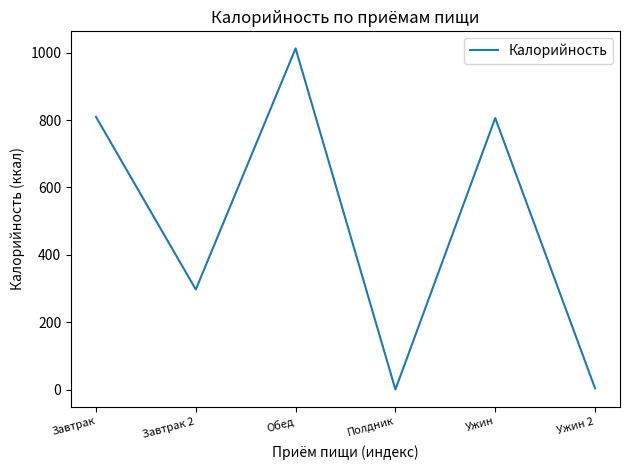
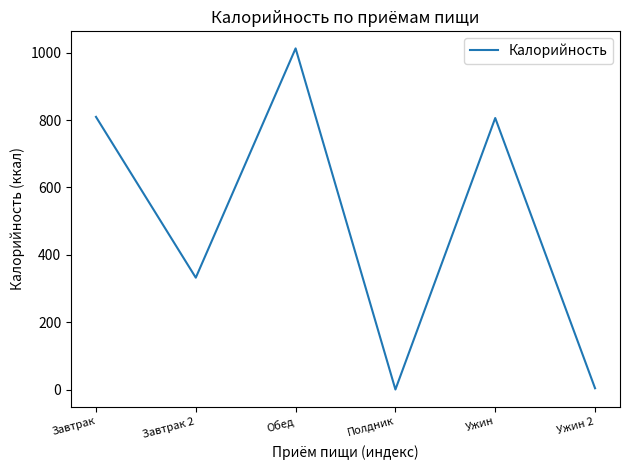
  {
    "Завтрак": 810,
-   "Завтрак 2": 300,
+   "Завтрак 2": 330,
    "Обед": 1010,
    "Полдник": 0,
    "Ужин": 810,
    "Ужин 2": 0
  }
